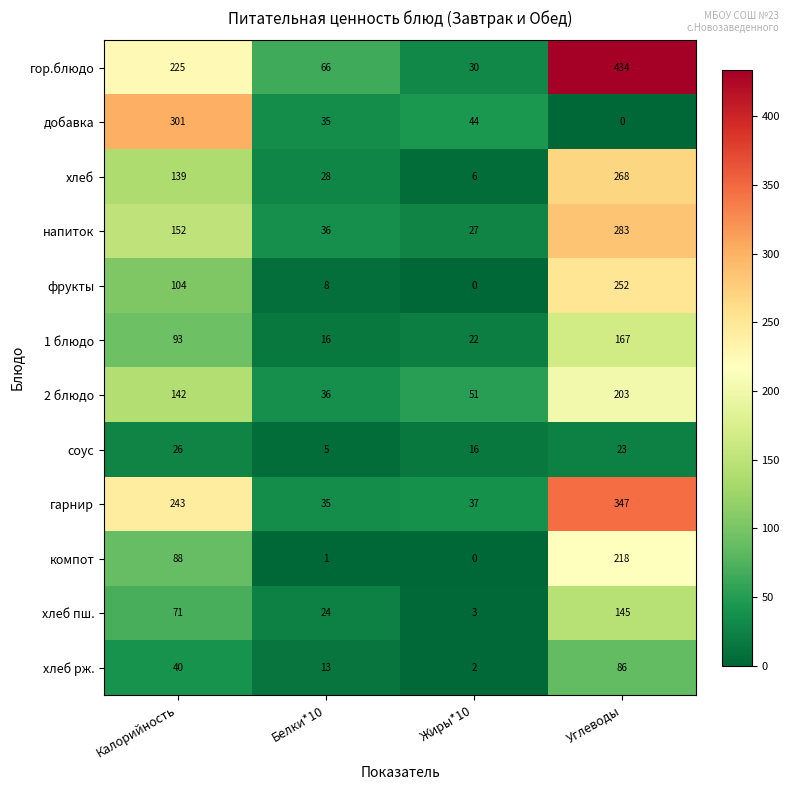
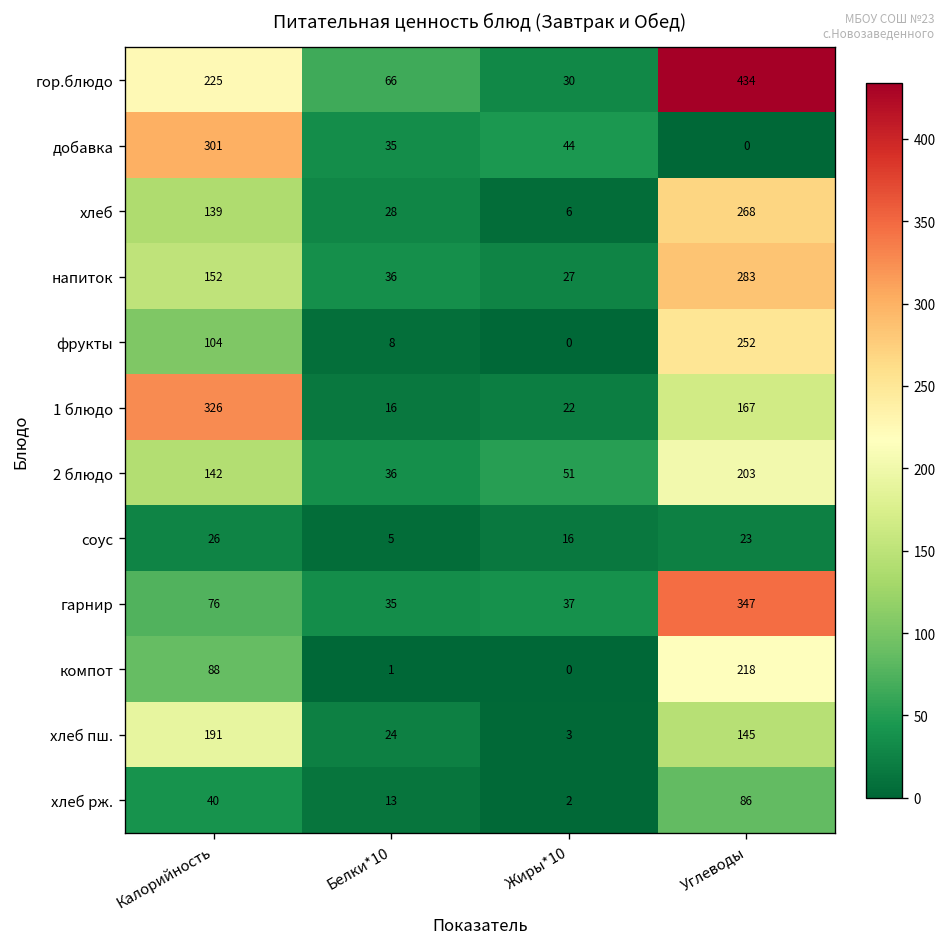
  {
    "гор.блюдо": {
      "Калорийность": 225,
      "Белки*10": 66,
      "Жиры*10": 30,
      "Углеводы": 434
    },
    "добавка": {
      "Калорийность": 301,
      "Белки*10": 35,
      "Жиры*10": 44,
      "Углеводы": 0
    },
    "хлеб": {
      "Калорийность": 139,
      "Белки*10": 28,
      "Жиры*10": 6,
      "Углеводы": 268
    },
    "напиток": {
      "Калорийность": 152,
      "Белки*10": 36,
      "Жиры*10": 27,
      "Углеводы": 283
    },
    "фрукты": {
      "Калорийность": 104,
      "Белки*10": 8,
      "Жиры*10": 0,
      "Углеводы": 252
    },
    "1 блюдо": {
-     "Калорийность": 93,
+     "Калорийность": 326,
      "Белки*10": 16,
      "Жиры*10": 22,
      "Углеводы": 167
    },
    "2 блюдо": {
      "Калорийность": 142,
      "Белки*10": 36,
      "Жиры*10": 51,
      "Углеводы": 203
    },
    "соус": {
      "Калорийность": 26,
      "Белки*10": 5,
      "Жиры*10": 16,
      "Углеводы": 23
    },
    "гарнир": {
-     "Калорийность": 243,
+     "Калорийность": 76,
      "Белки*10": 35,
      "Жиры*10": 37,
      "Углеводы": 347
    },
    "компот": {
      "Калорийность": 88,
      "Белки*10": 1,
      "Жиры*10": 0,
      "Углеводы": 218
    },
    "хлеб пш.": {
-     "Калорийность": 71,
+     "Калорийность": 191,
      "Белки*10": 24,
      "Жиры*10": 3,
      "Углеводы": 145
    },
    "хлеб рж.": {
      "Калорийность": 40,
      "Белки*10": 13,
      "Жиры*10": 2,
      "Углеводы": 86
    }
  }
